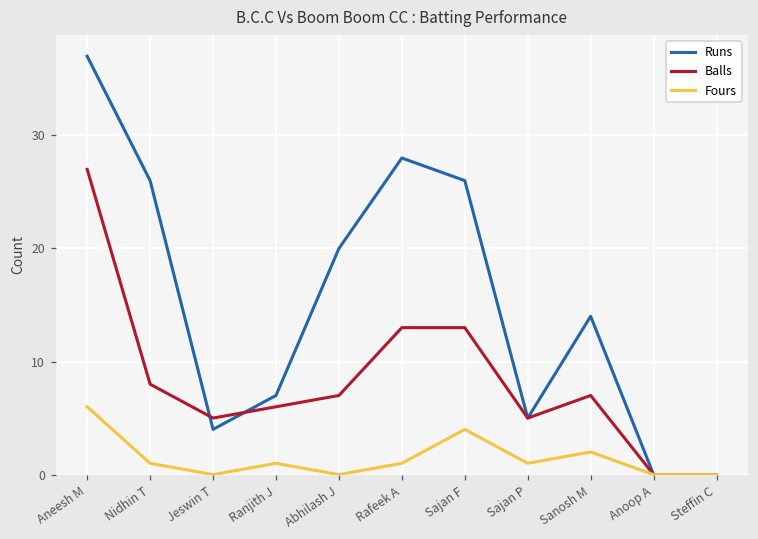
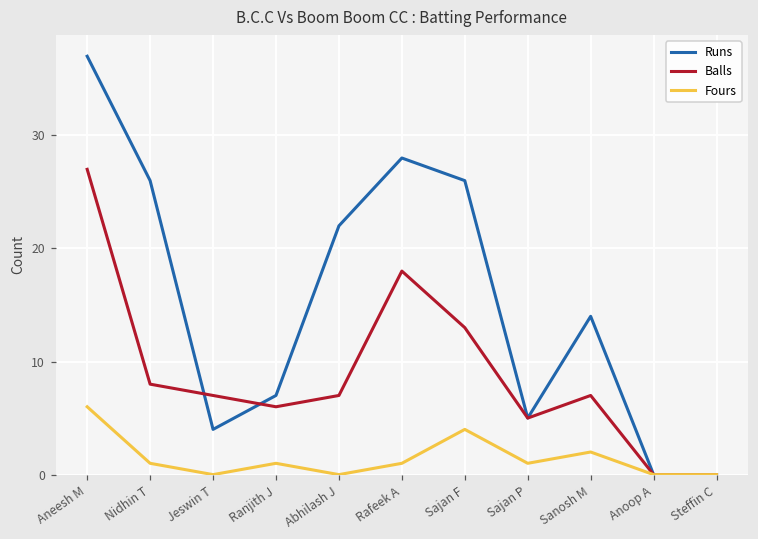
  {
    "Runs": {
      "Aneesh M": 37,
      "Nidhin T": 26,
      "Jeswin T": 4,
      "Ranjith J": 7,
-     "Abhilash J": 20,
+     "Abhilash J": 22,
      "Rafeek A": 28,
      "Sajan F": 26,
      "Sanosh M": 14
    },
    "Balls": {
      "Aneesh M": 27,
      "Nidhin T": 8,
-     "Jeswin T": 5,
+     "Jeswin T": 7,
      "Ranjith J": 6,
      "Abhilash J": 7,
-     "Rafeek A": 13,
+     "Rafeek A": 18,
      "Sajan F": 13,
      "Sanosh M": 7
    },
    "Fours": {
      "Aneesh M": 6,
      "Nidhin T": 1,
      "Jeswin T": 0,
      "Ranjith J": 1,
      "Abhilash J": 0,
      "Rafeek A": 1,
      "Sajan F": 4,
      "Sajan P": 1,
      "Sanosh M": 2
    }
  }
